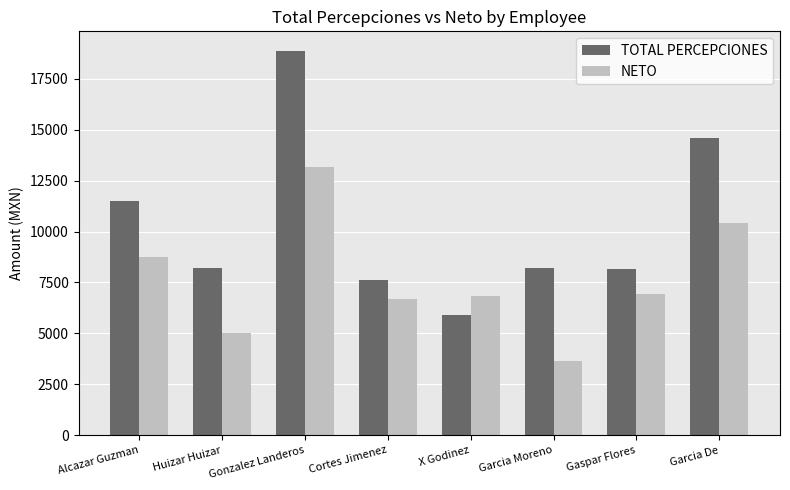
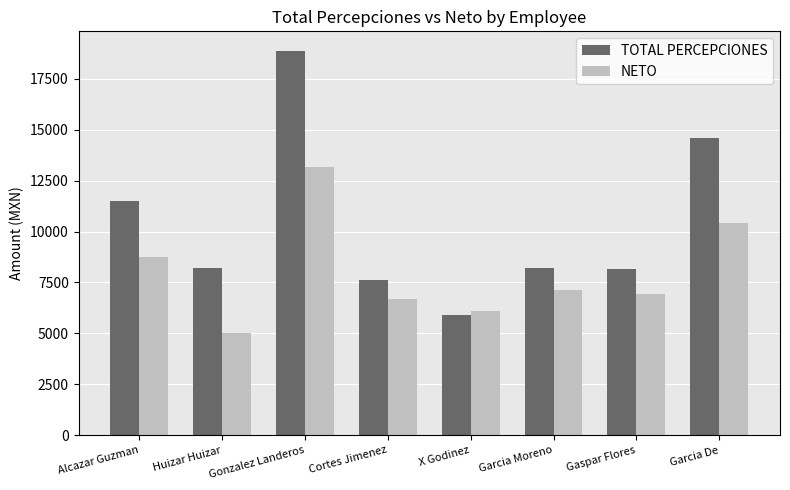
  {
    "TOTAL PERCEPCIONES": {
      "Alcazar Guzman": 11500,
      "Huizar Huizar": 8200,
      "Gonzalez Landeros": 18900,
      "Cortes Jimenez": 7600,
      "X Godinez": 5900,
      "Garcia Moreno": 8200,
      "Gaspar Flores": 8200,
      "Garcia De": 14600
    },
    "NETO": {
      "Alcazar Guzman": 8700,
      "Huizar Huizar": 5000,
      "Gonzalez Landeros": 13200,
      "Cortes Jimenez": 6700,
-     "X Godinez": 6800,
-     "Garcia Moreno": 3700,
+     "X Godinez": 6100,
+     "Garcia Moreno": 7200,
      "Gaspar Flores": 7000,
      "Garcia De": 10400
    }
  }
